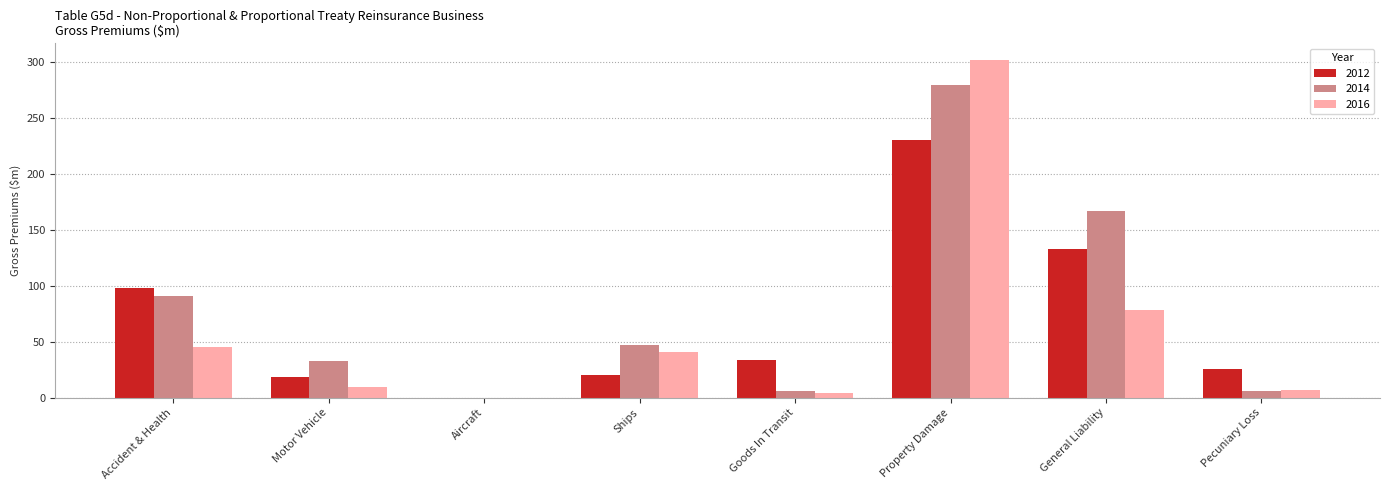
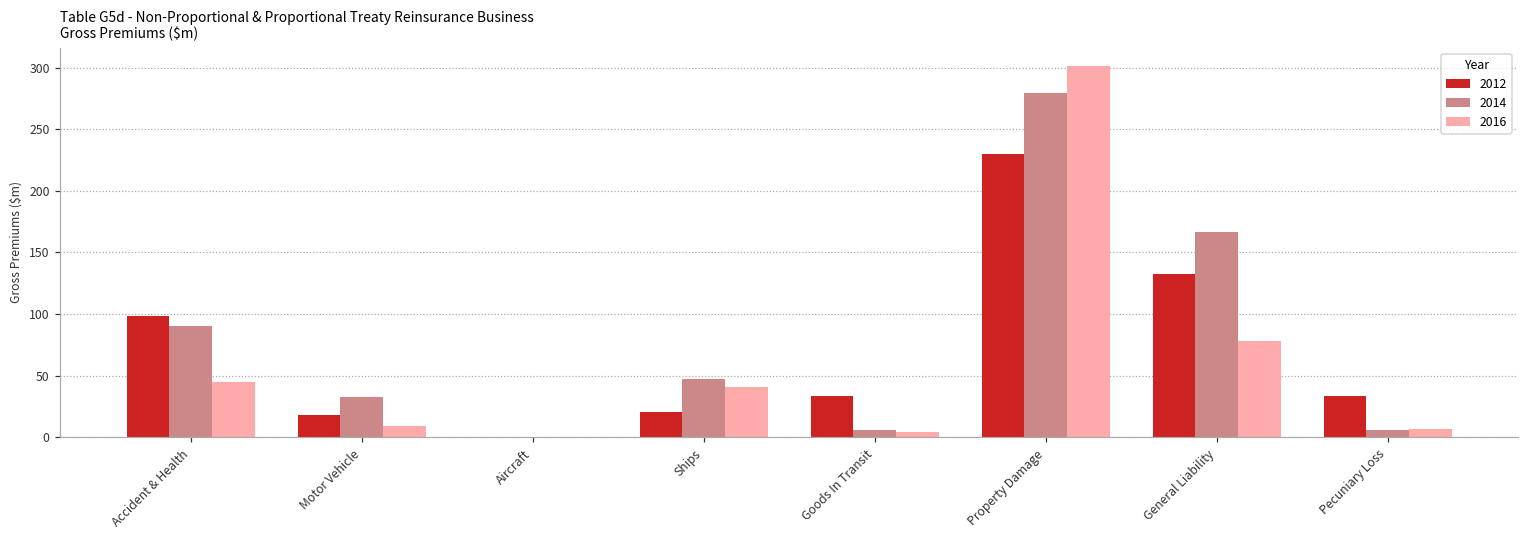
  {
    "2012": {
      "Accident & Health": 98,
      "Motor Vehicle": 18,
      "Aircraft": 0,
      "Ships": 20,
      "Goods In Transit": 33,
      "Property Damage": 230,
      "General Liability": 133,
-     "Pecuniary Loss": 25
+     "Pecuniary Loss": 34
    },
    "2014": {
      "Accident & Health": 91,
      "Motor Vehicle": 33,
      "Aircraft": 0,
      "Ships": 47,
      "Goods In Transit": 6,
      "Property Damage": 279,
      "General Liability": 167,
      "Pecuniary Loss": 6
    },
    "2016": {
      "Accident & Health": 45,
      "Motor Vehicle": 9,
      "Aircraft": 0,
      "Ships": 41,
      "Goods In Transit": 4,
      "Property Damage": 301,
      "General Liability": 78,
      "Pecuniary Loss": 7
    }
  }
